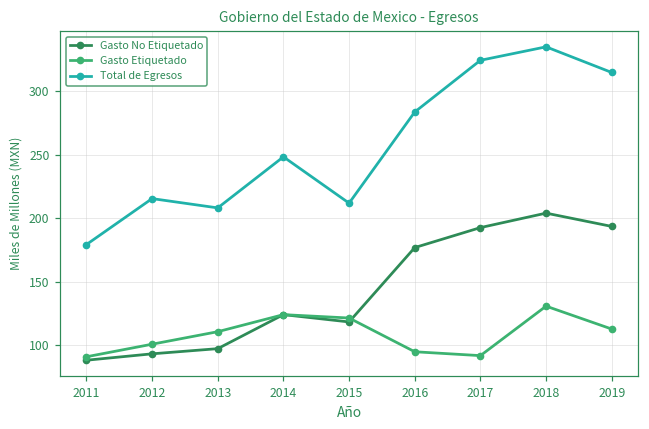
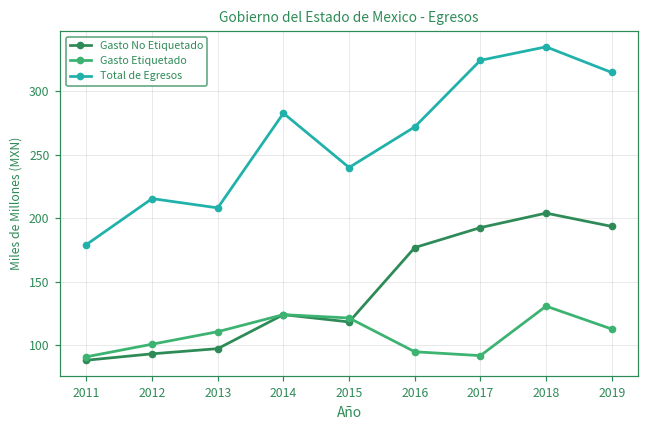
  {
    "Total de Egresos": {
      "2011": 179,
      "2012": 216,
      "2013": 208,
-     "2014": 249,
-     "2015": 212,
-     "2016": 284,
+     "2014": 283,
+     "2015": 240,
+     "2016": 272,
      "2017": 325,
      "2018": 335,
      "2019": 315
    }
  }
